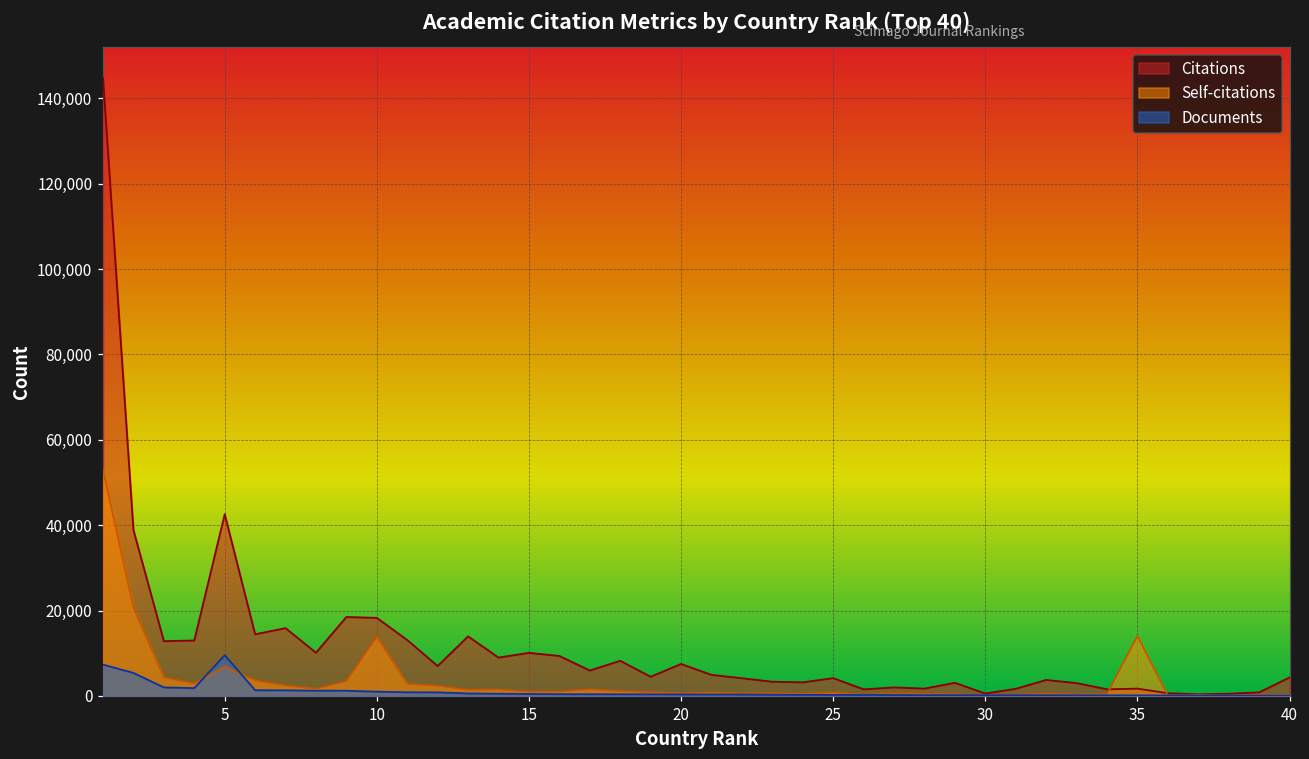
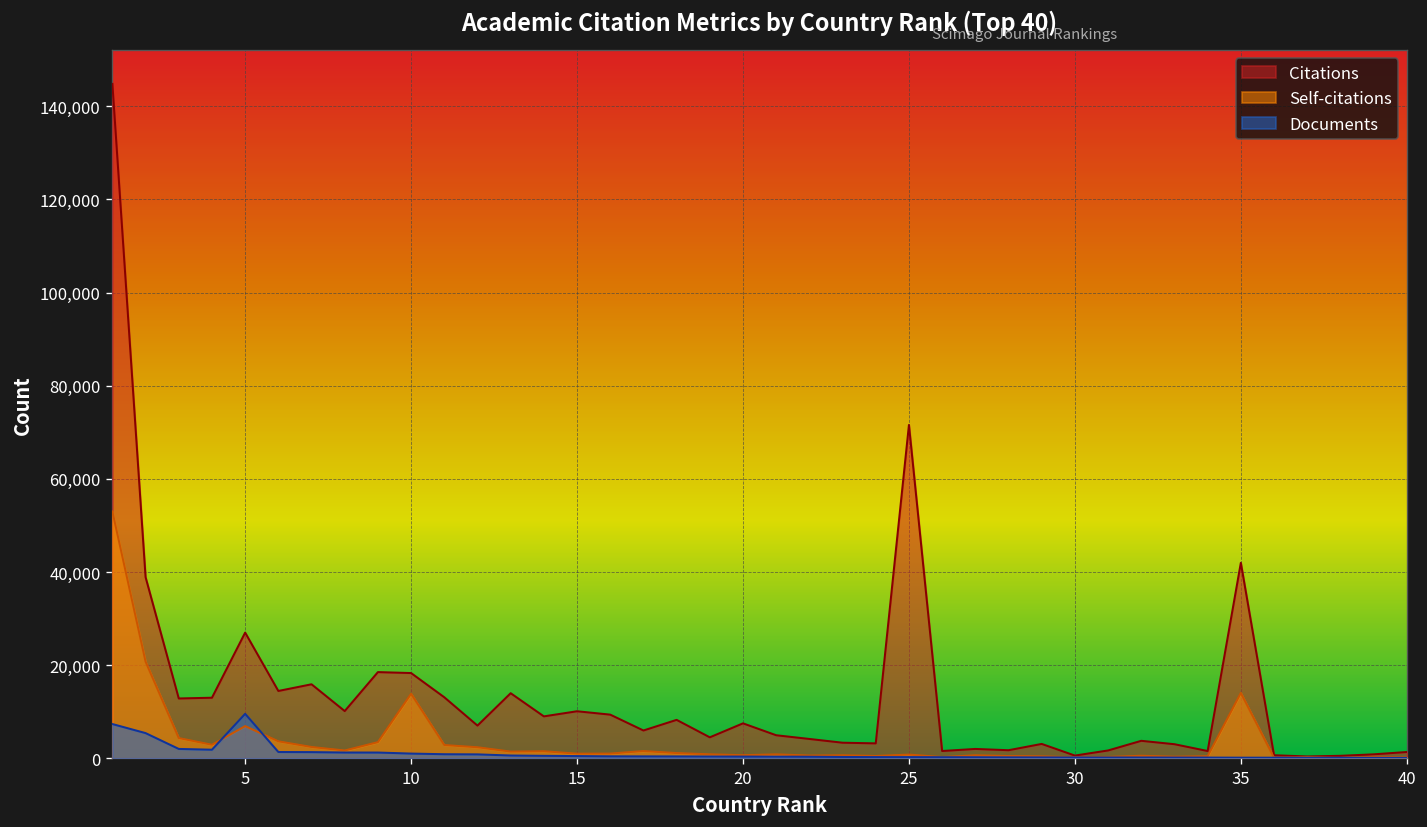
  {
    "Citations": {
-     "5": "43,000",
+     "5": "27,000",
      "10": "18,000",
      "15": "10,000",
      "20": "8,000",
-     "25": "4,000",
-     "35": "2,000",
-     "40": "4,000"
+     "25": "72,000",
+     "35": "42,000",
+     "40": "1,000"
    },
    "Self-citations": {
      "5": "7,000",
      "10": "14,000",
      "35": "14,000"
    },
    "Documents": {
      "5": "10,000",
      "10": "1,000",
      "35": "0"
    }
  }
